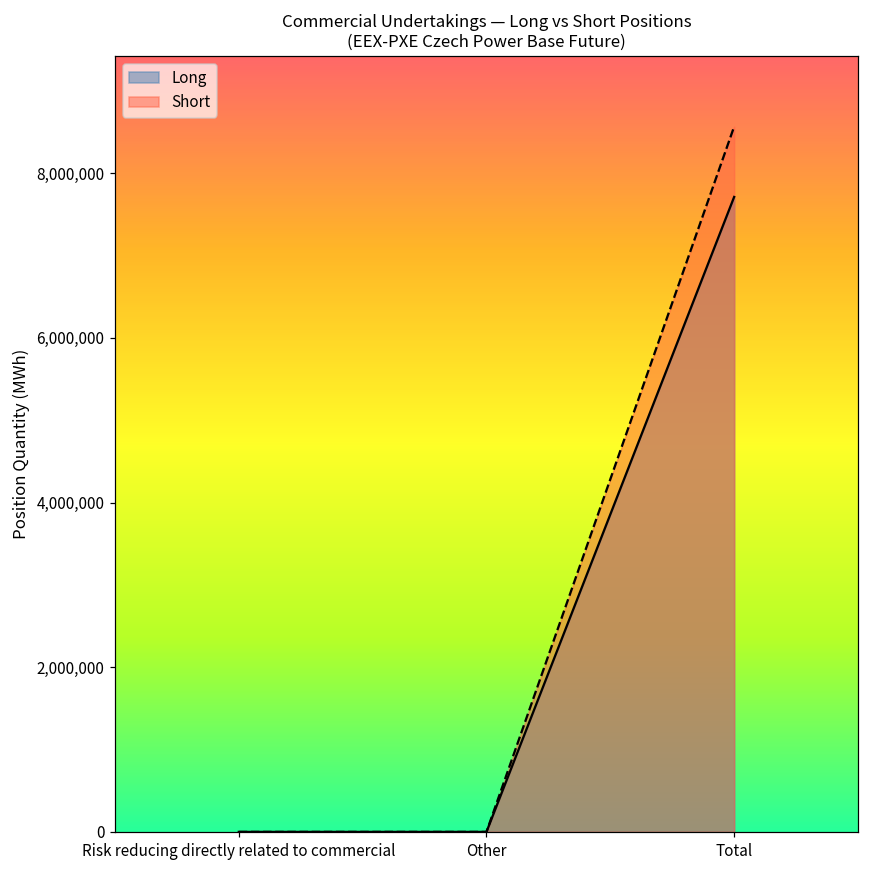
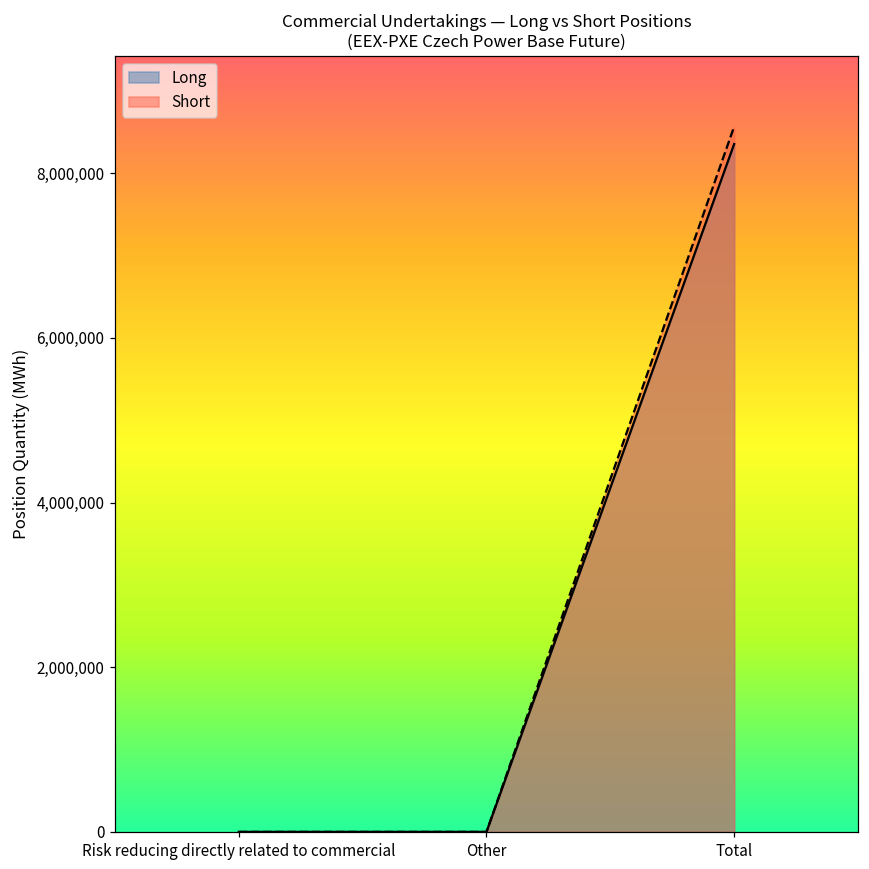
  {
    "Long": {
-     "Total": "7,700,000"
+     "Total": "8,400,000"
    },
    "Short": {
      "Total": "8,600,000"
    }
  }
